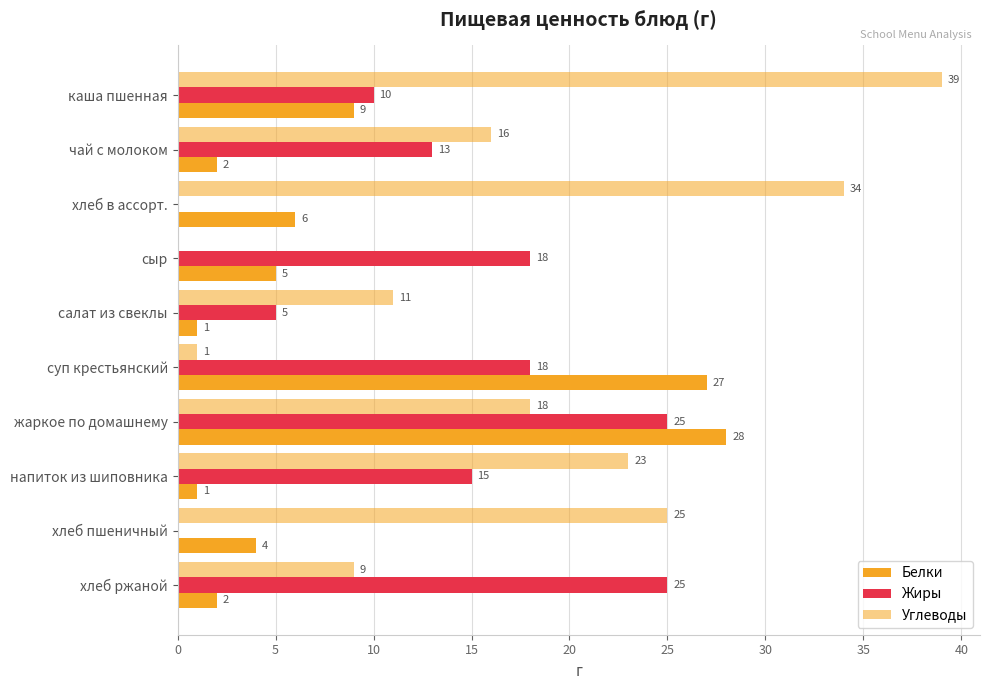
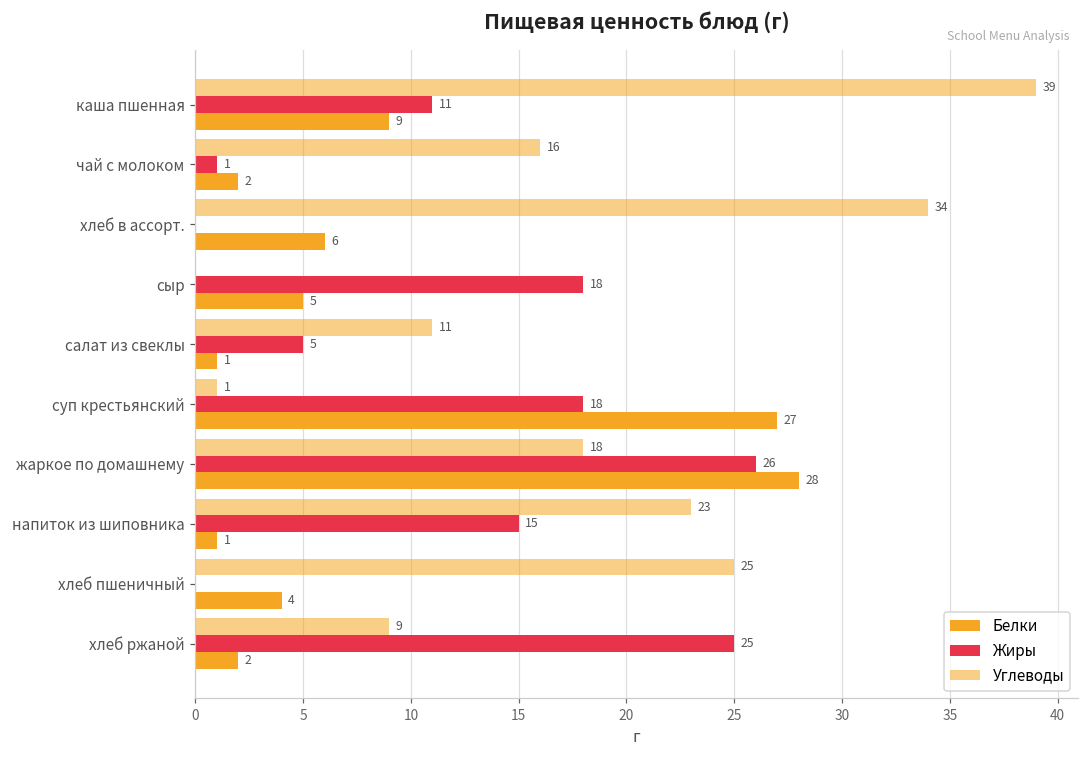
  {
    "Жиры": {
-     "каша пшенная": 10,
-     "чай с молоком": 13,
+     "каша пшенная": 11,
+     "чай с молоком": 1,
      "сыр": 18,
      "салат из свеклы": 5,
      "суп крестьянский": 18,
-     "жаркое по домашнему": 25,
+     "жаркое по домашнему": 26,
      "напиток из шиповника": 15,
      "хлеб ржаной": 25
    }
  }
